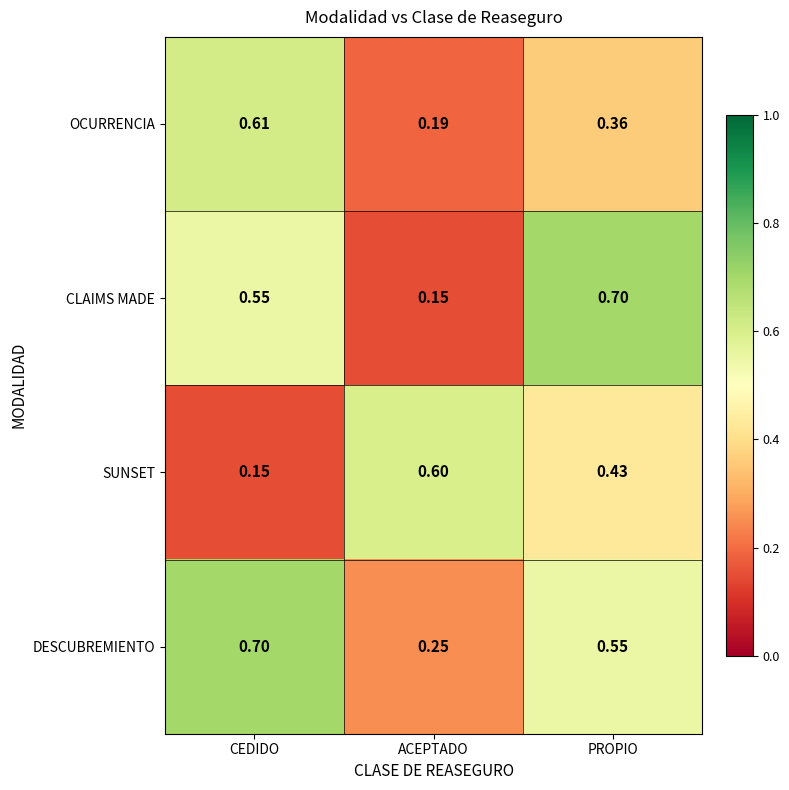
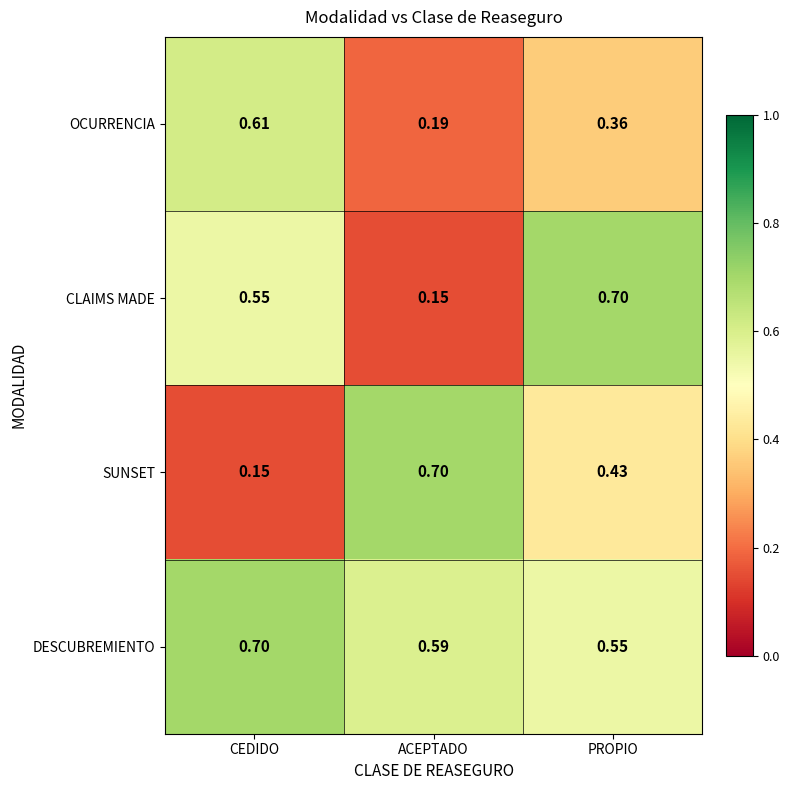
  {
    "OCURRENCIA": {
      "CEDIDO": 0.61,
      "ACEPTADO": 0.19,
      "PROPIO": 0.36
    },
    "CLAIMS MADE": {
      "CEDIDO": 0.55,
      "ACEPTADO": 0.15,
      "PROPIO": 0.70
    },
    "SUNSET": {
      "CEDIDO": 0.15,
-     "ACEPTADO": 0.60,
+     "ACEPTADO": 0.70,
      "PROPIO": 0.43
    },
    "DESCUBREMIENTO": {
      "CEDIDO": 0.70,
-     "ACEPTADO": 0.25,
+     "ACEPTADO": 0.59,
      "PROPIO": 0.55
    }
  }
